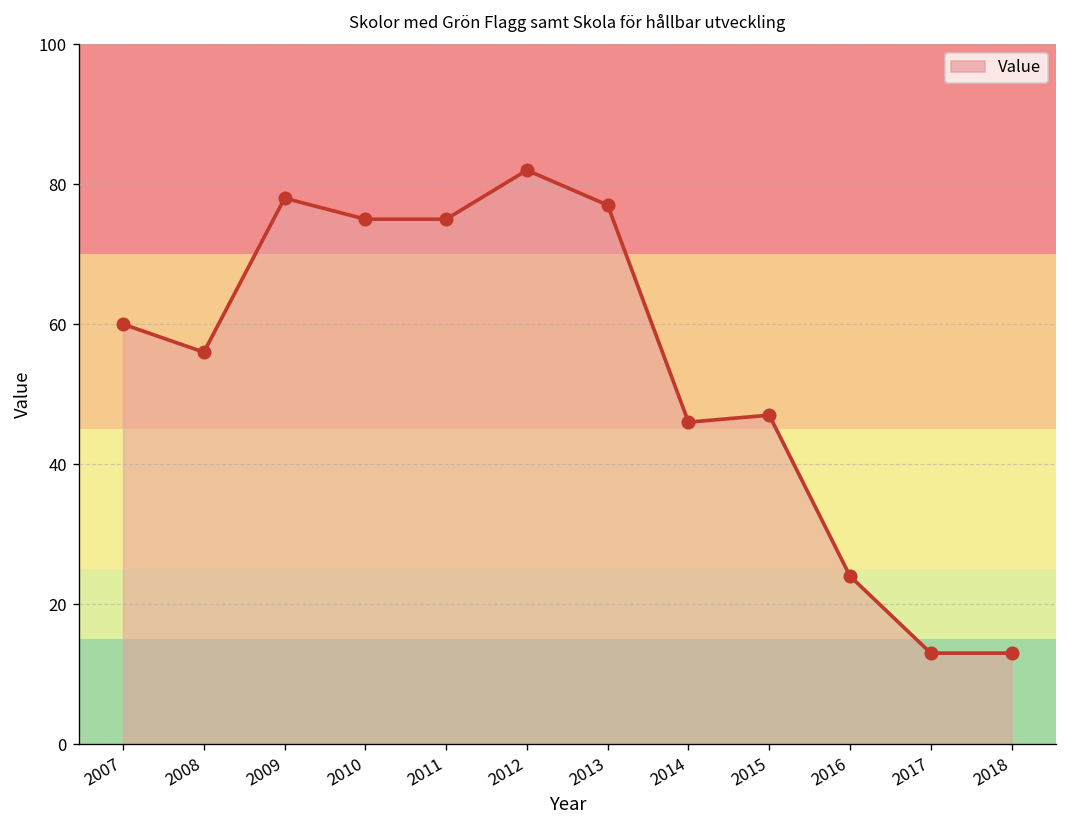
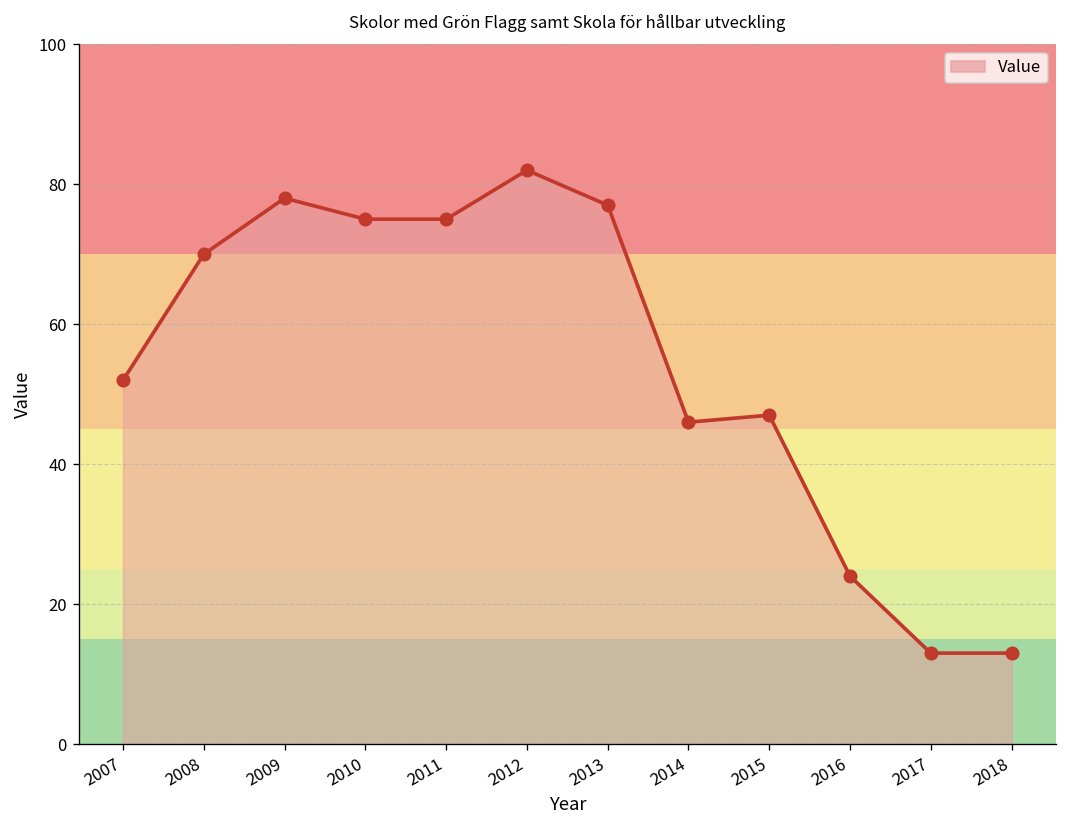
  {
-   "2007": 60,
-   "2008": 56,
+   "2007": 52,
+   "2008": 70,
    "2009": 78,
    "2010": 75,
    "2011": 75,
    "2012": 82,
    "2013": 77,
    "2014": 46,
    "2015": 47,
    "2016": 24,
    "2017": 13,
    "2018": 13
  }
